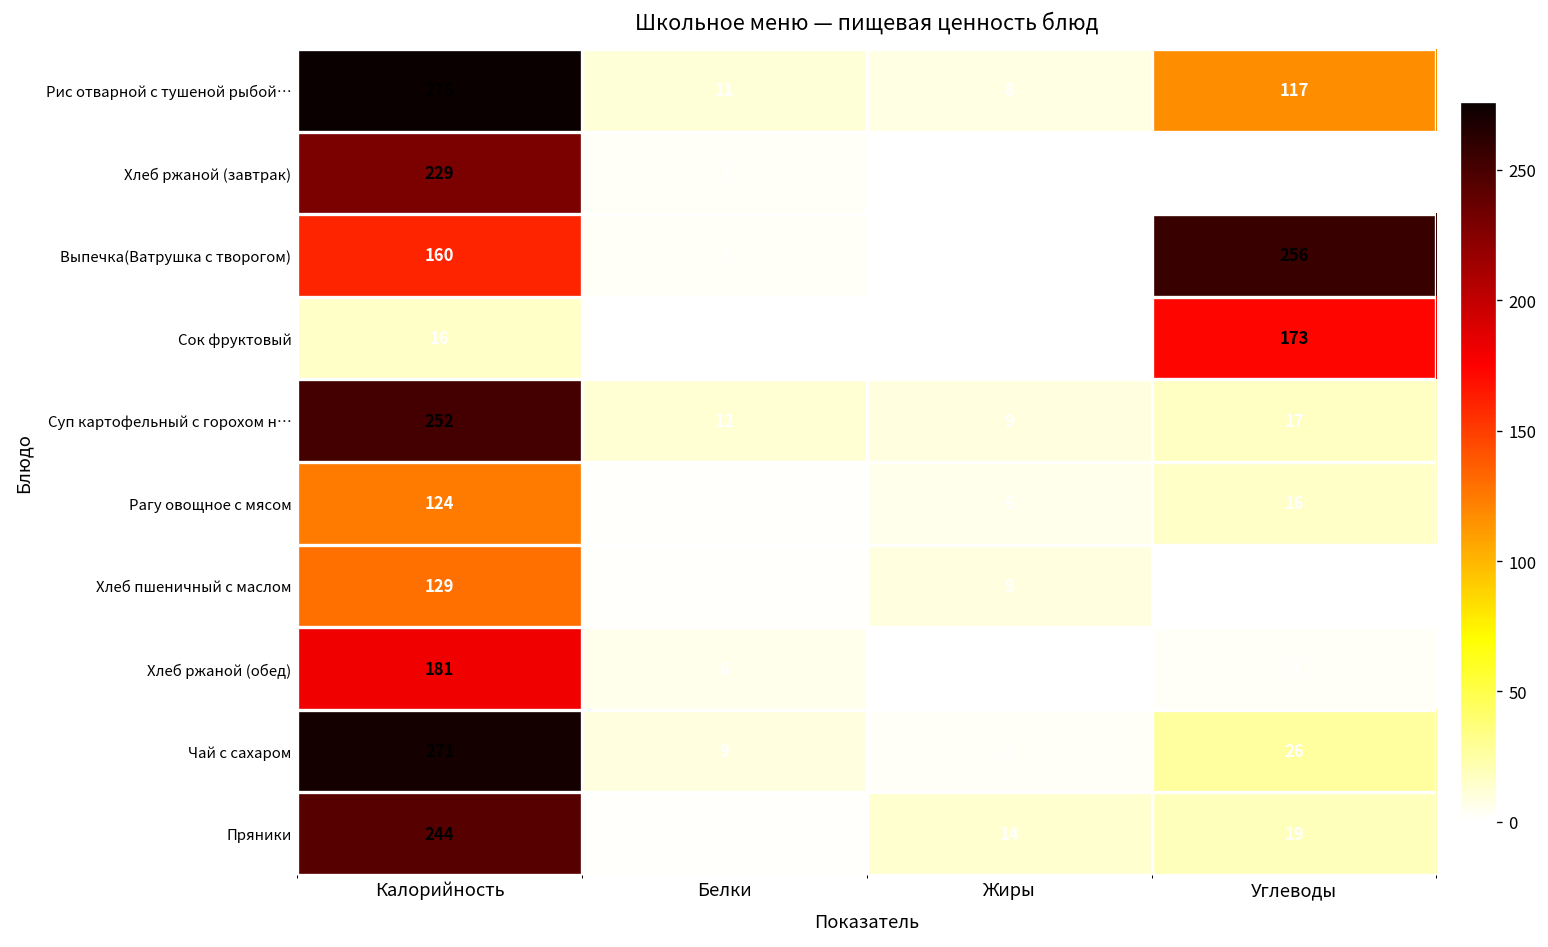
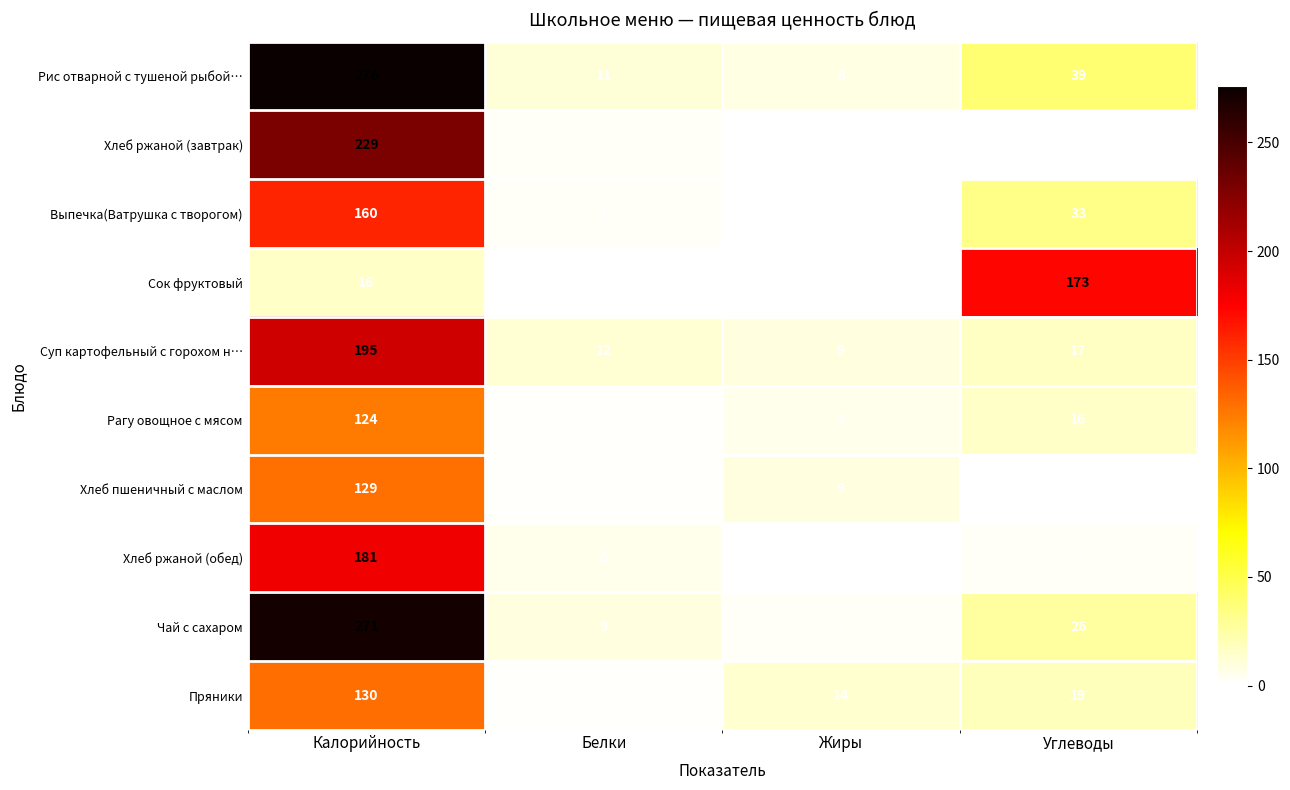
  {
    "Рис отварной с тушеной рыбой…": {
-     "Углеводы": 117
+     "Углеводы": 39
    },
    "Хлеб ржаной (завтрак)": {
      "Калорийность": 229
    },
    "Выпечка(Ватрушка с творогом)": {
      "Калорийность": 160,
-     "Углеводы": 256
+     "Углеводы": 33
    },
    "Сок фруктовый": {
      "Калорийность": 16,
      "Углеводы": 173
    },
    "Суп картофельный с горохом н…": {
-     "Калорийность": 252,
+     "Калорийность": 195,
      "Углеводы": 17
    },
    "Рагу овощное с мясом": {
      "Калорийность": 124,
      "Углеводы": 16
    },
    "Хлеб пшеничный с маслом": {
      "Калорийность": 129
    },
    "Хлеб ржаной (обед)": {
      "Калорийность": 181
    },
    "Чай с сахаром": {
      "Углеводы": 26
    },
    "Пряники": {
-     "Калорийность": 244,
+     "Калорийность": 130,
      "Жиры": 14,
      "Углеводы": 19
    }
  }
